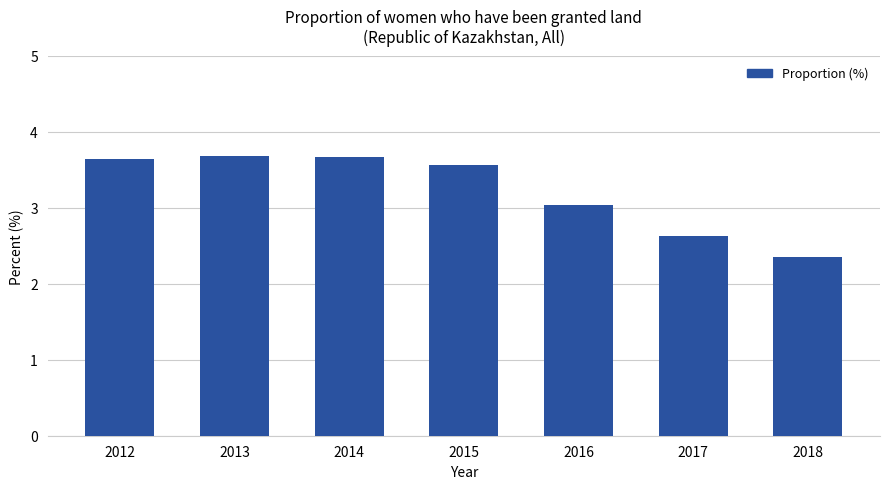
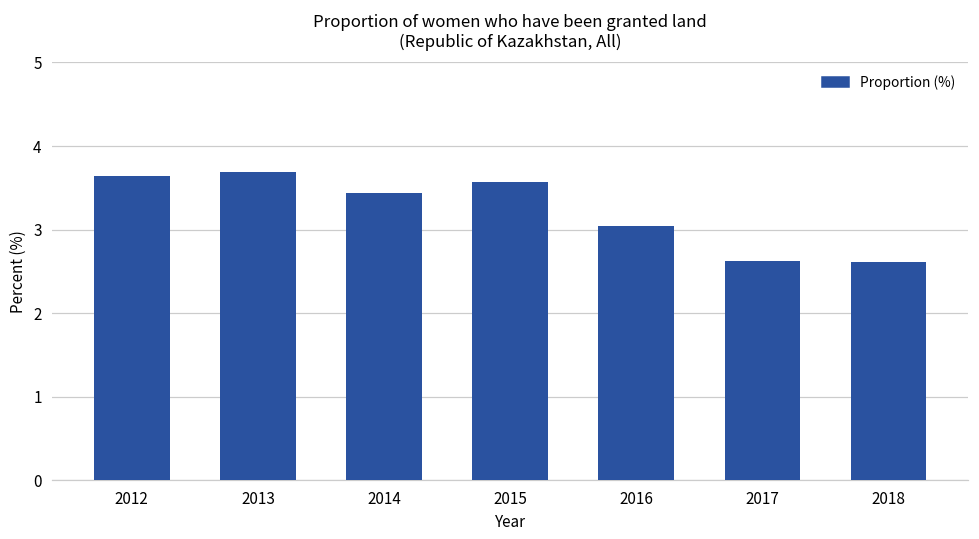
  {
    "2012": 3.6,
    "2013": 3.7,
-   "2014": 3.7,
+   "2014": 3.4,
    "2015": 3.6,
    "2016": 3.0,
    "2017": 2.6,
-   "2018": 2.3
+   "2018": 2.6
  }
